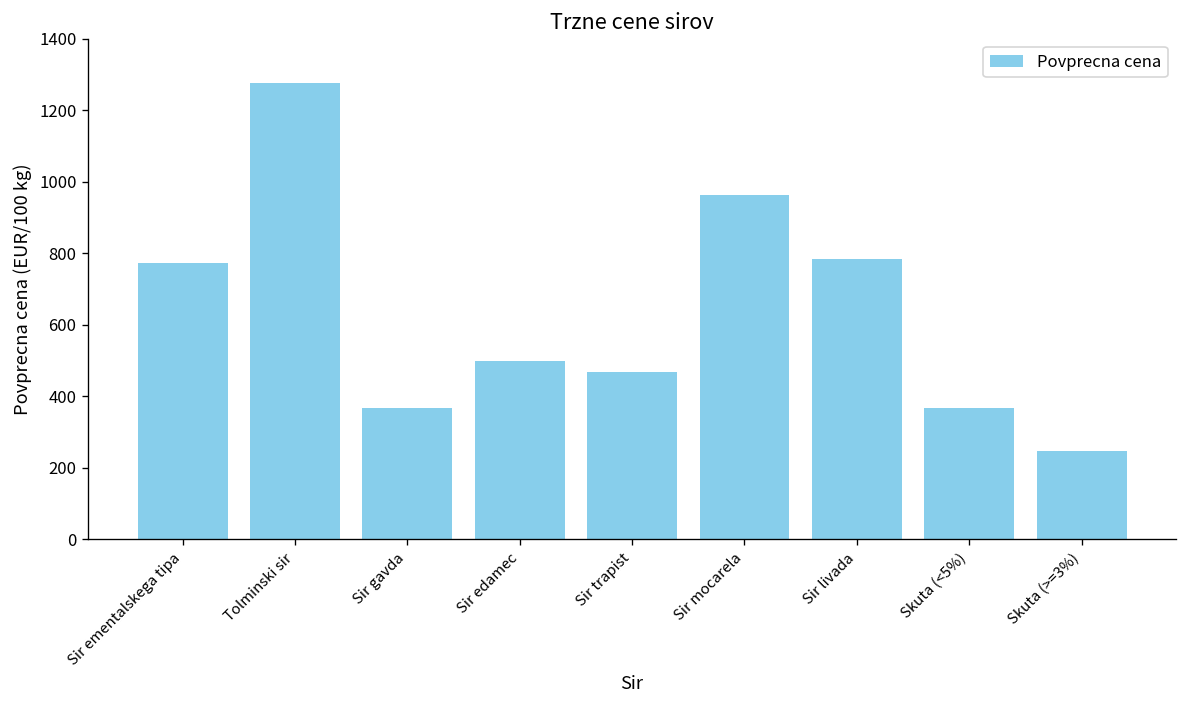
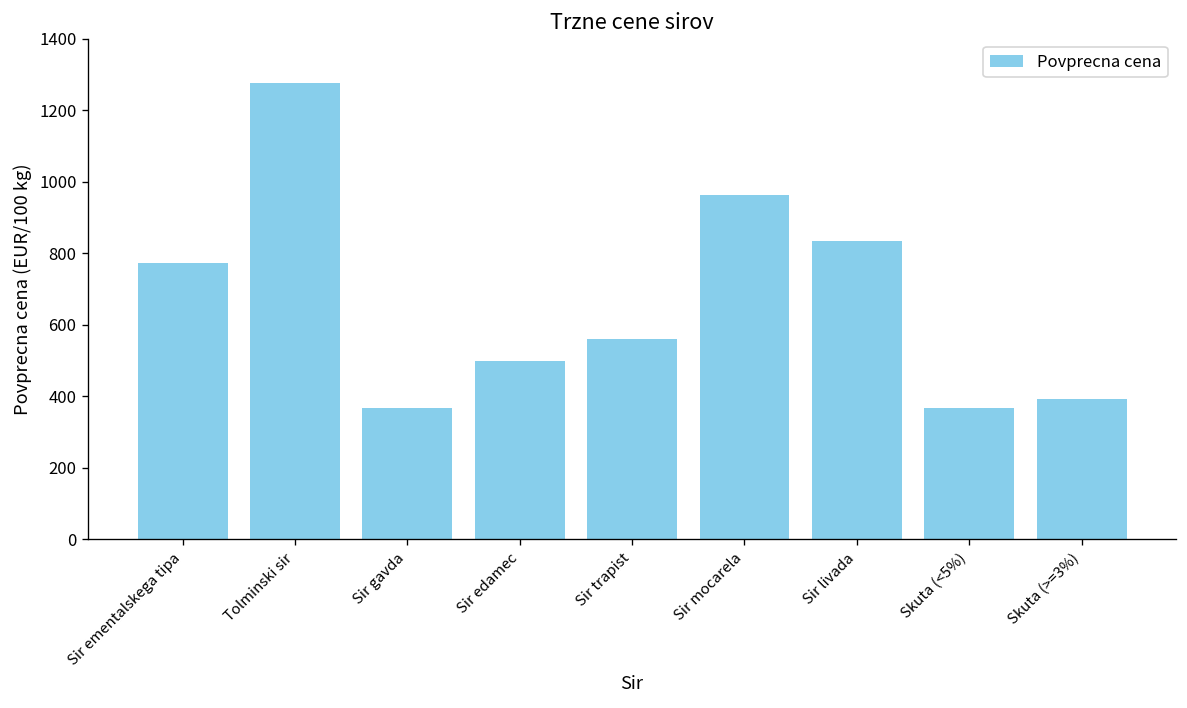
  {
    "Sir ementalskega tipa": 770,
    "Tolminski sir": 1280,
    "Sir gavda": 370,
    "Sir edamec": 500,
-   "Sir trapist": 470,
+   "Sir trapist": 560,
    "Sir mocarela": 960,
-   "Sir livada": 780,
+   "Sir livada": 830,
    "Skuta (<5%)": 370,
-   "Skuta (>=3%)": 250
+   "Skuta (>=3%)": 390
  }
